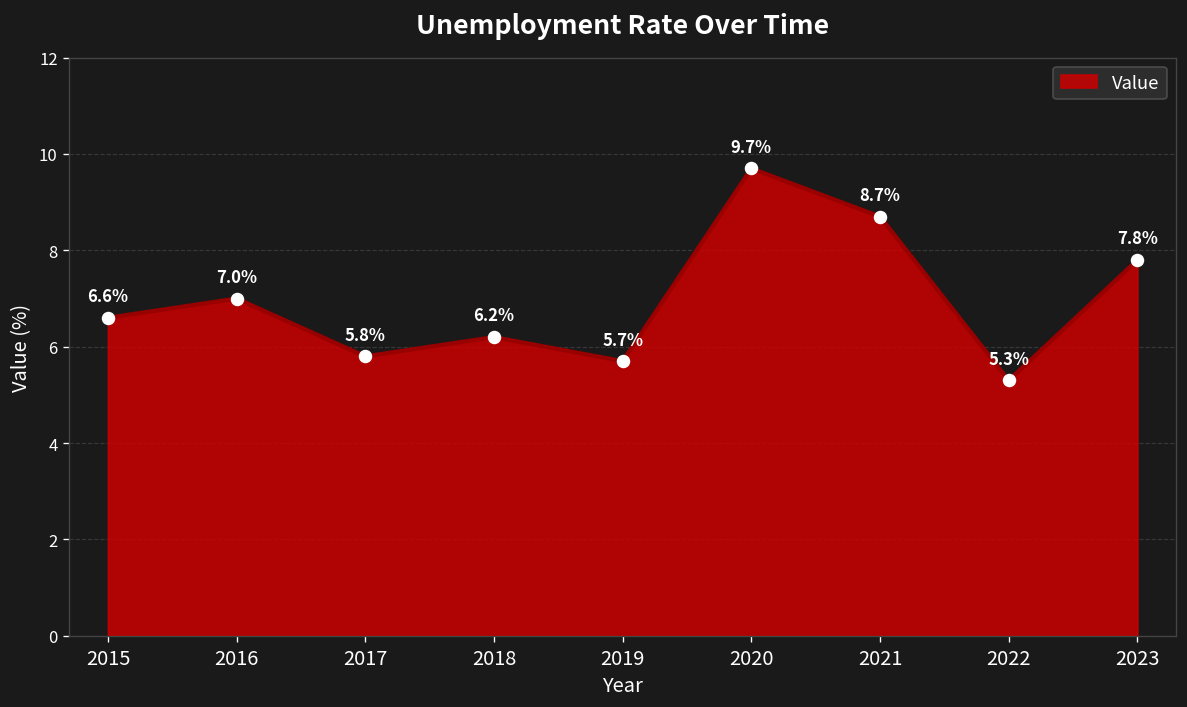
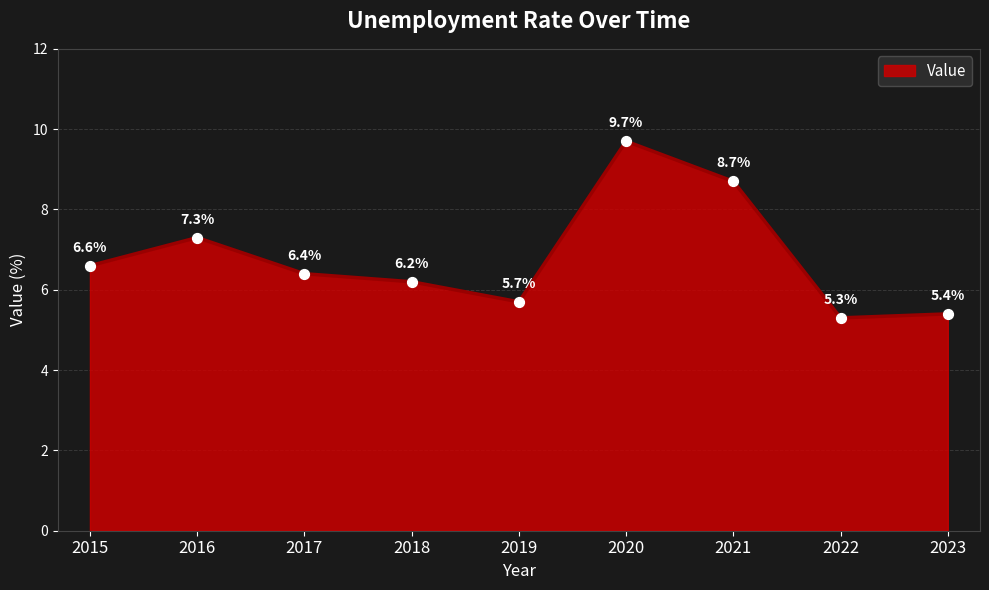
  {
    "2015": "6.6%",
-   "2016": "7.0%",
-   "2017": "5.8%",
+   "2016": "7.3%",
+   "2017": "6.4%",
    "2018": "6.2%",
    "2019": "5.7%",
    "2020": "9.7%",
    "2021": "8.7%",
    "2022": "5.3%",
-   "2023": "7.8%"
+   "2023": "5.4%"
  }
